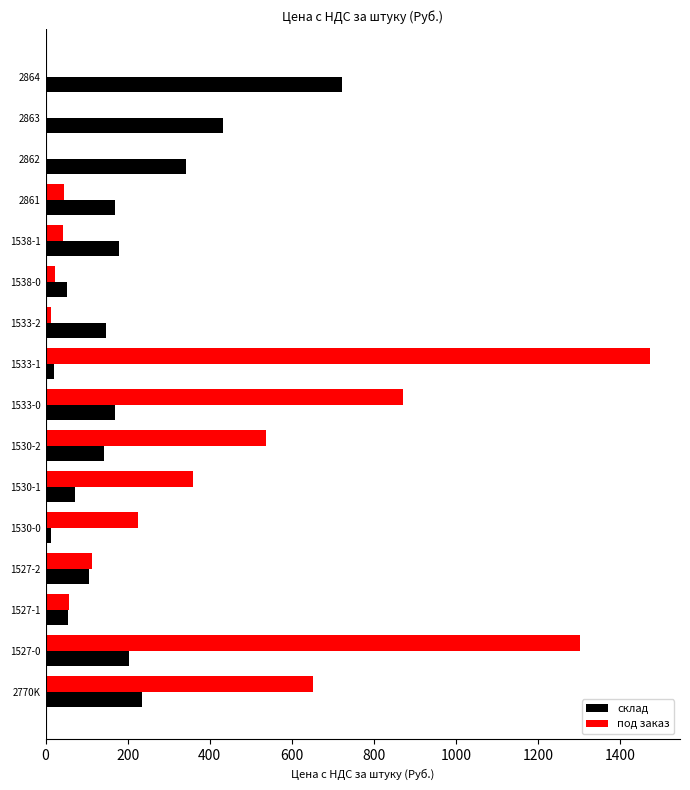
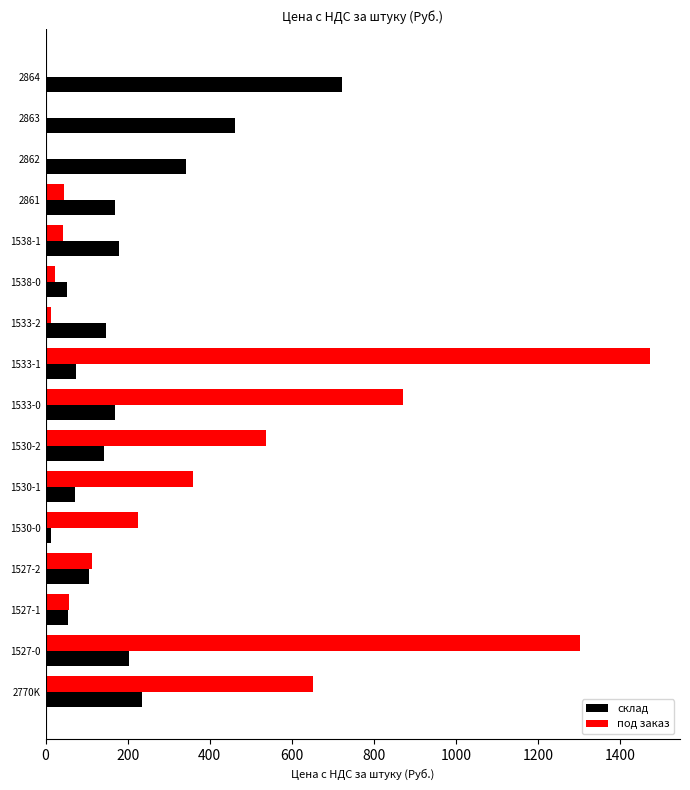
  {
    "склад": {
      "2864": 720,
-     "2863": 430,
+     "2863": 460,
      "2862": 340,
      "2861": 170,
      "1538-1": 180,
      "1538-0": 50,
      "1533-2": 150,
-     "1533-1": 20,
+     "1533-1": 70,
      "1533-0": 170,
      "1530-2": 140,
      "1530-1": 70,
      "1530-0": 10,
      "1527-2": 110,
      "1527-1": 50,
      "1527-0": 200,
      "2770K": 230
    },
    "под заказ": {
      "2864": 0,
      "2863": 0,
      "2862": 0,
      "2861": 40,
      "1538-1": 40,
      "1538-0": 20,
      "1533-2": 10,
      "1533-1": 1470,
      "1533-0": 870,
      "1530-2": 540,
      "1530-1": 360,
      "1530-0": 220,
      "1527-2": 110,
      "1527-1": 60,
      "1527-0": 1300,
      "2770K": 650
    }
  }
